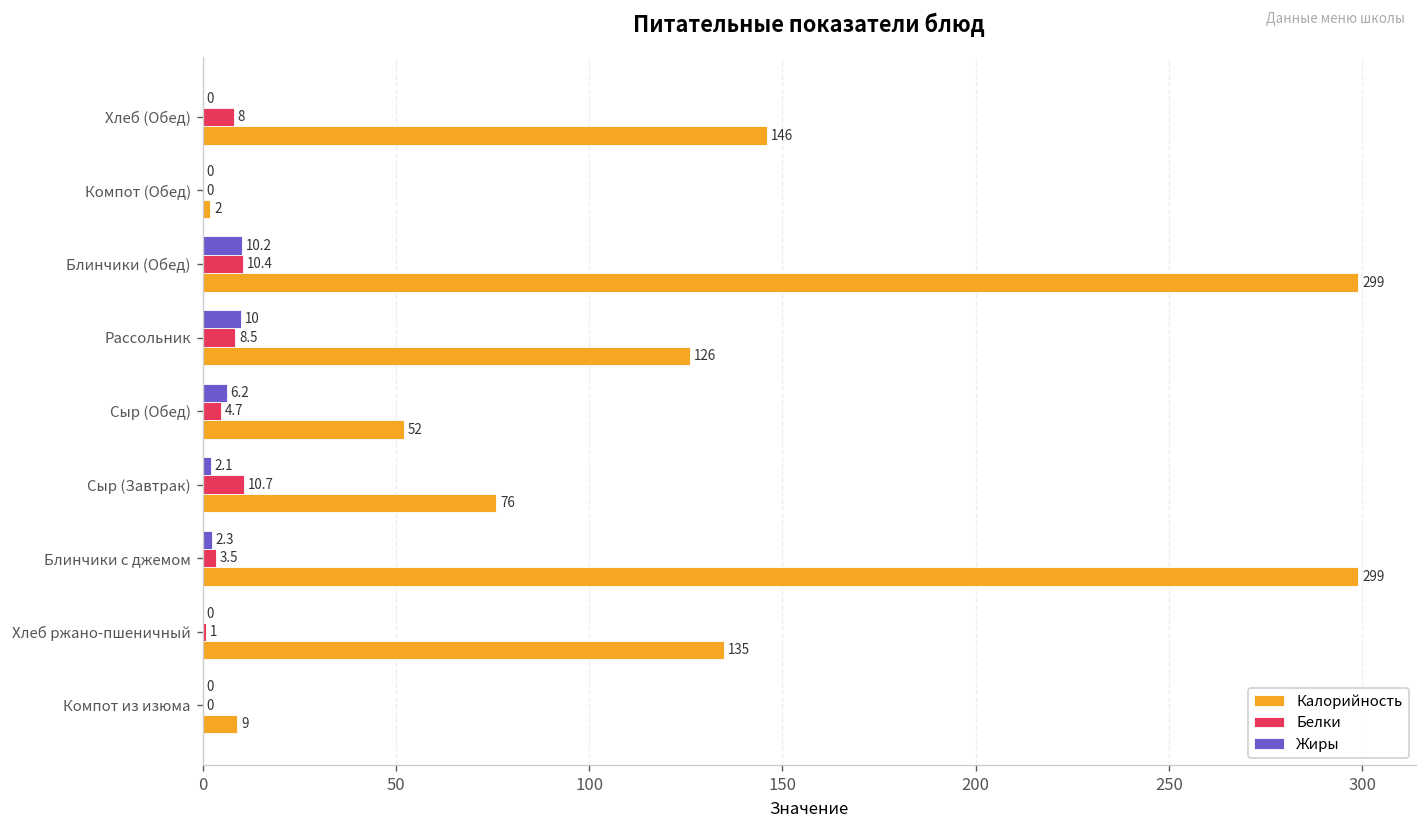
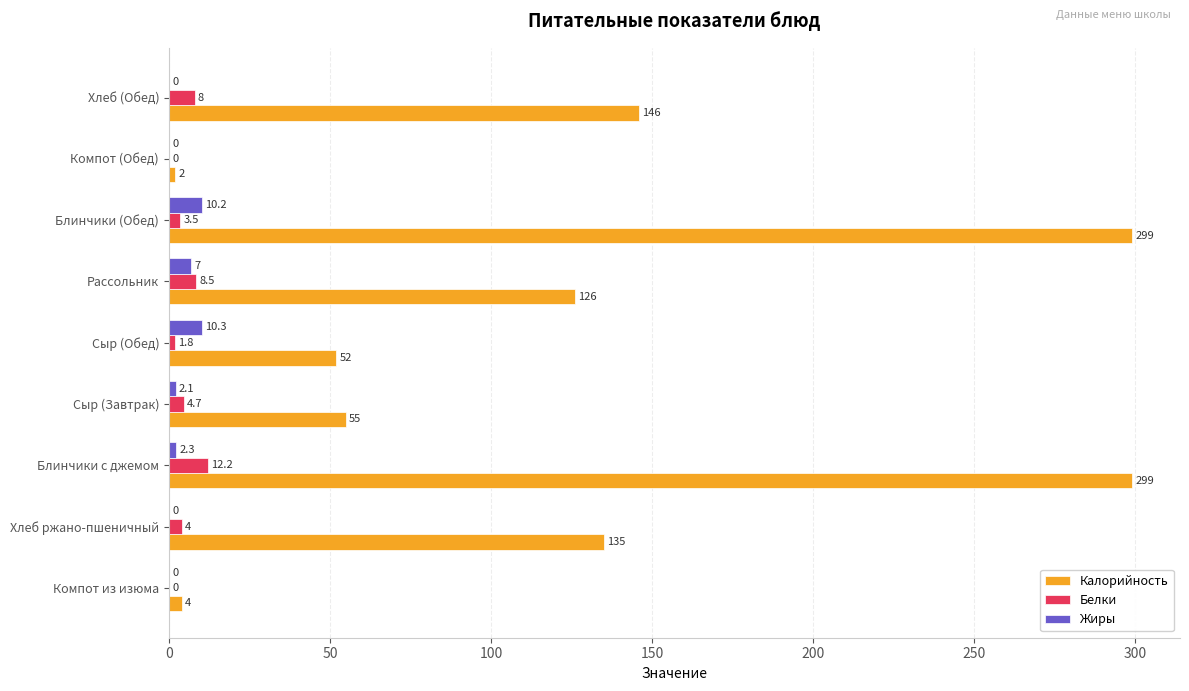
  {
    "Калорийность": {
      "Хлеб (Обед)": 146,
      "Компот (Обед)": 2,
      "Блинчики (Обед)": 299,
      "Рассольник": 126,
      "Сыр (Обед)": 52,
-     "Сыр (Завтрак)": 76,
+     "Сыр (Завтрак)": 55,
      "Блинчики с джемом": 299,
      "Хлеб ржано-пшеничный": 135,
-     "Компот из изюма": 9
+     "Компот из изюма": 4
    },
    "Белки": {
      "Хлеб (Обед)": 8,
      "Компот (Обед)": 0,
-     "Блинчики (Обед)": 10.4,
+     "Блинчики (Обед)": 3.5,
      "Рассольник": 8.5,
-     "Сыр (Обед)": 4.7,
-     "Сыр (Завтрак)": 10.7,
-     "Блинчики с джемом": 3.5,
-     "Хлеб ржано-пшеничный": 1,
+     "Сыр (Обед)": 1.8,
+     "Сыр (Завтрак)": 4.7,
+     "Блинчики с джемом": 12.2,
+     "Хлеб ржано-пшеничный": 4,
      "Компот из изюма": 0
    },
    "Жиры": {
      "Хлеб (Обед)": 0,
      "Компот (Обед)": 0,
      "Блинчики (Обед)": 10.2,
-     "Рассольник": 10,
-     "Сыр (Обед)": 6.2,
+     "Рассольник": 7,
+     "Сыр (Обед)": 10.3,
      "Сыр (Завтрак)": 2.1,
      "Блинчики с джемом": 2.3,
      "Хлеб ржано-пшеничный": 0,
      "Компот из изюма": 0
    }
  }
